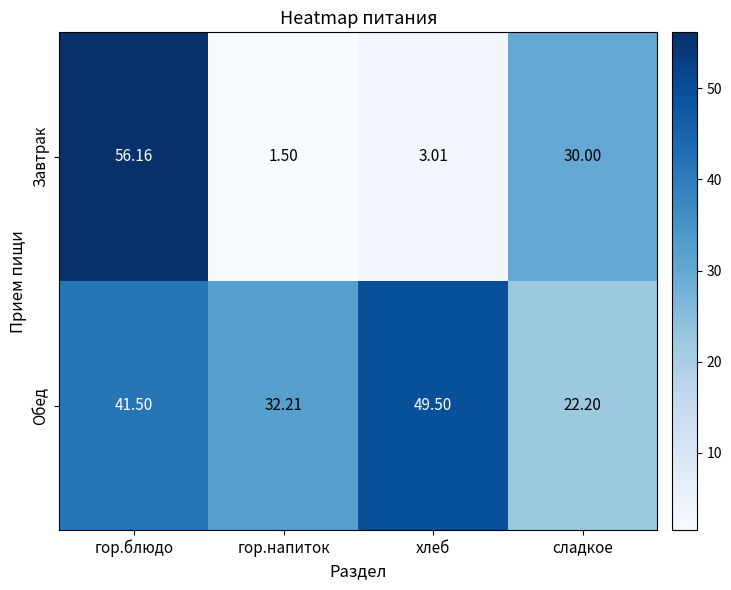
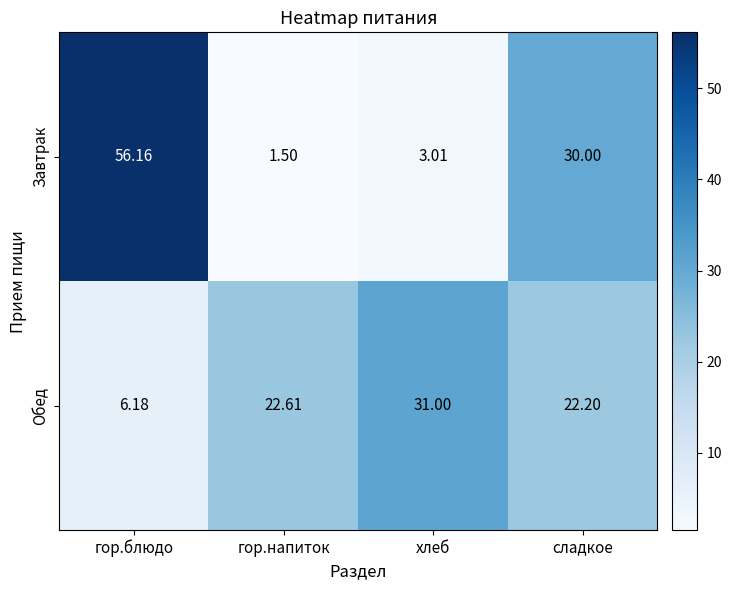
  {
    "Завтрак": {
      "гор.блюдо": 56.16,
      "гор.напиток": 1.50,
      "хлеб": 3.01,
      "сладкое": 30.00
    },
    "Обед": {
-     "гор.блюдо": 41.50,
-     "гор.напиток": 32.21,
-     "хлеб": 49.50,
+     "гор.блюдо": 6.18,
+     "гор.напиток": 22.61,
+     "хлеб": 31.00,
      "сладкое": 22.20
    }
  }
